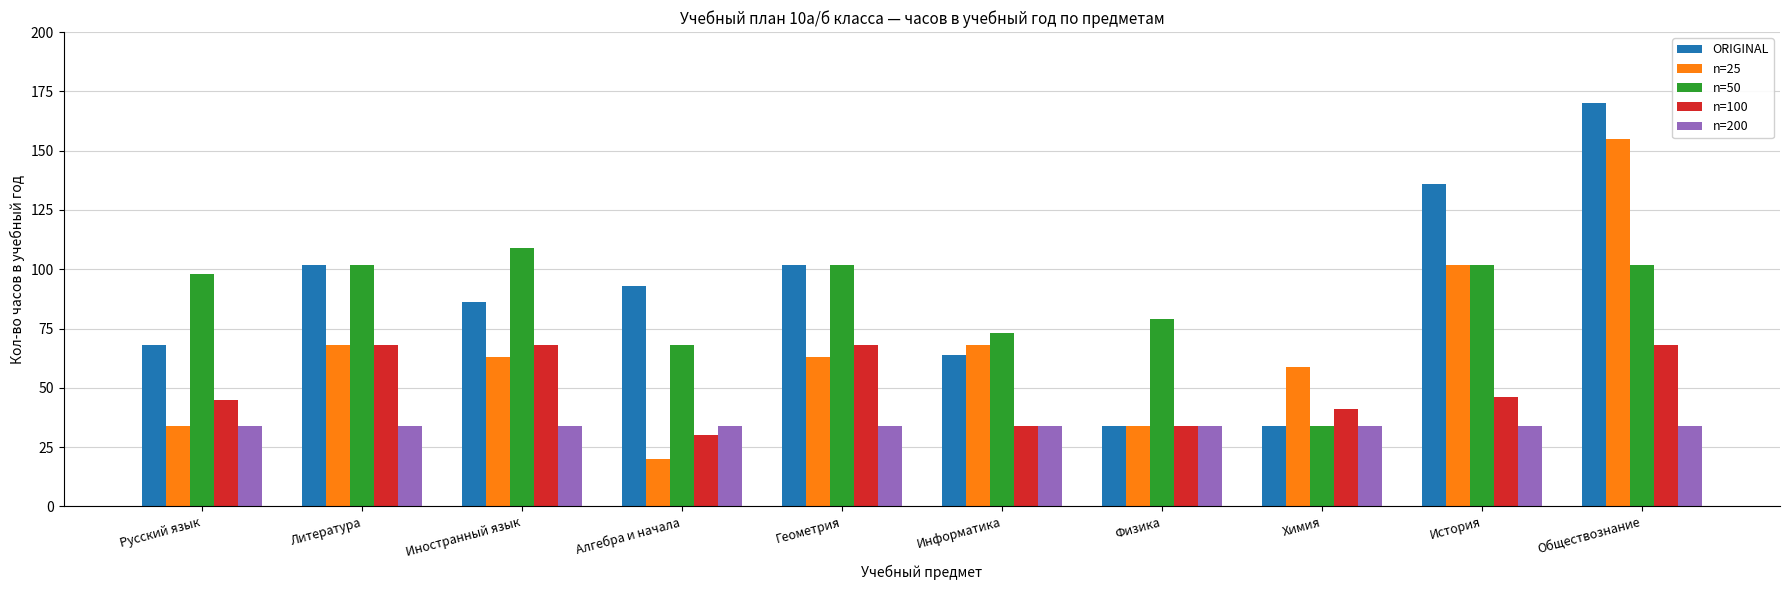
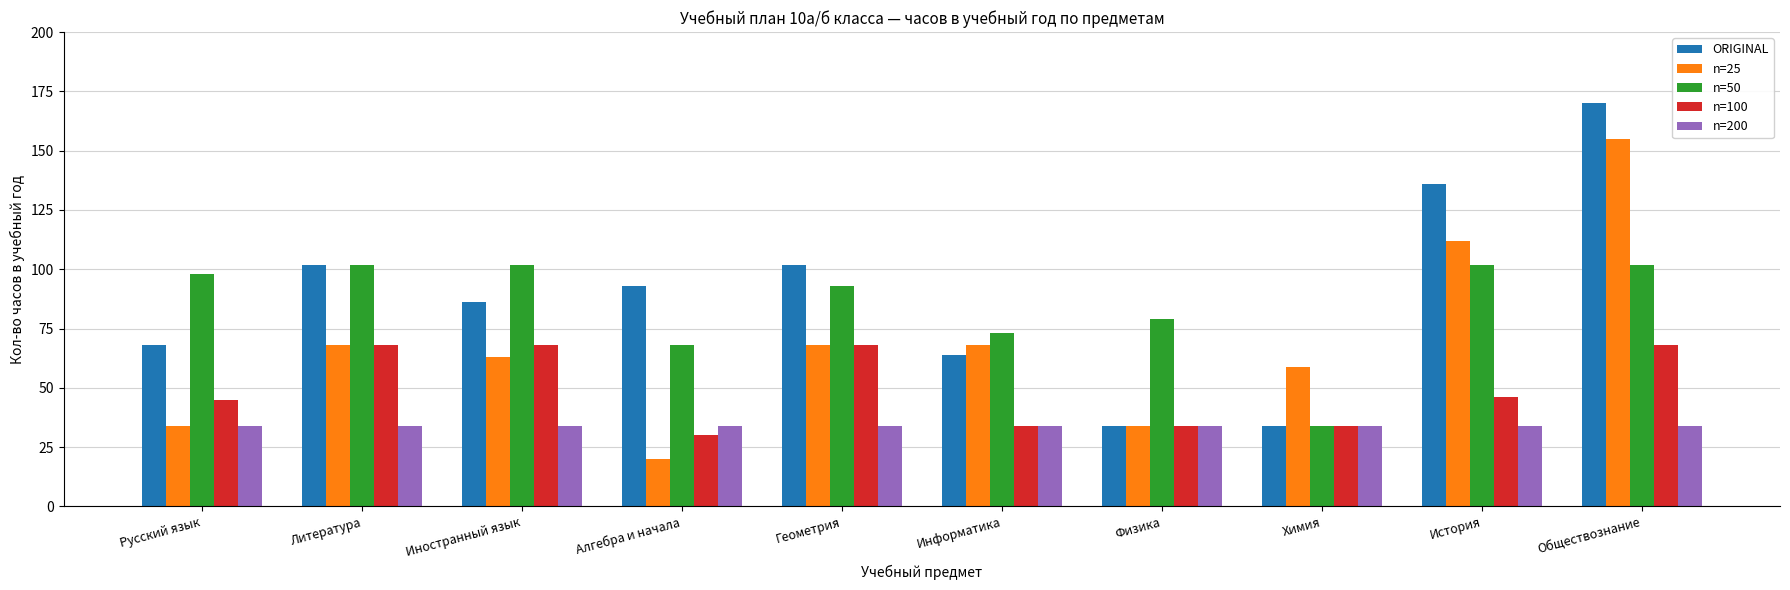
  {
    "ORIGINAL": {
      "Русский язык": 68,
      "Литература": 102,
      "Иностранный язык": 86,
      "Алгебра и начала": 93,
      "Геометрия": 102,
      "Информатика": 64,
      "Физика": 34,
      "Химия": 34,
      "История": 136,
      "Обществознание": 170
    },
    "n=25": {
      "Русский язык": 34,
      "Литература": 68,
      "Иностранный язык": 63,
      "Алгебра и начала": 20,
-     "Геометрия": 63,
+     "Геометрия": 68,
      "Информатика": 68,
      "Физика": 34,
      "Химия": 59,
-     "История": 102,
+     "История": 112,
      "Обществознание": 155
    },
    "n=50": {
      "Русский язык": 98,
      "Литература": 102,
-     "Иностранный язык": 109,
+     "Иностранный язык": 102,
      "Алгебра и начала": 68,
-     "Геометрия": 102,
+     "Геометрия": 93,
      "Информатика": 73,
      "Физика": 79,
      "Химия": 34,
      "История": 102,
      "Обществознание": 102
    },
    "n=100": {
      "Русский язык": 45,
      "Литература": 68,
      "Иностранный язык": 68,
      "Алгебра и начала": 30,
      "Геометрия": 68,
      "Информатика": 34,
      "Физика": 34,
-     "Химия": 41,
+     "Химия": 34,
      "История": 46,
      "Обществознание": 68
    },
    "n=200": {
      "Русский язык": 34,
      "Литература": 34,
      "Иностранный язык": 34,
      "Алгебра и начала": 34,
      "Геометрия": 34,
      "Информатика": 34,
      "Физика": 34,
      "Химия": 34,
      "История": 34,
      "Обществознание": 34
    }
  }
